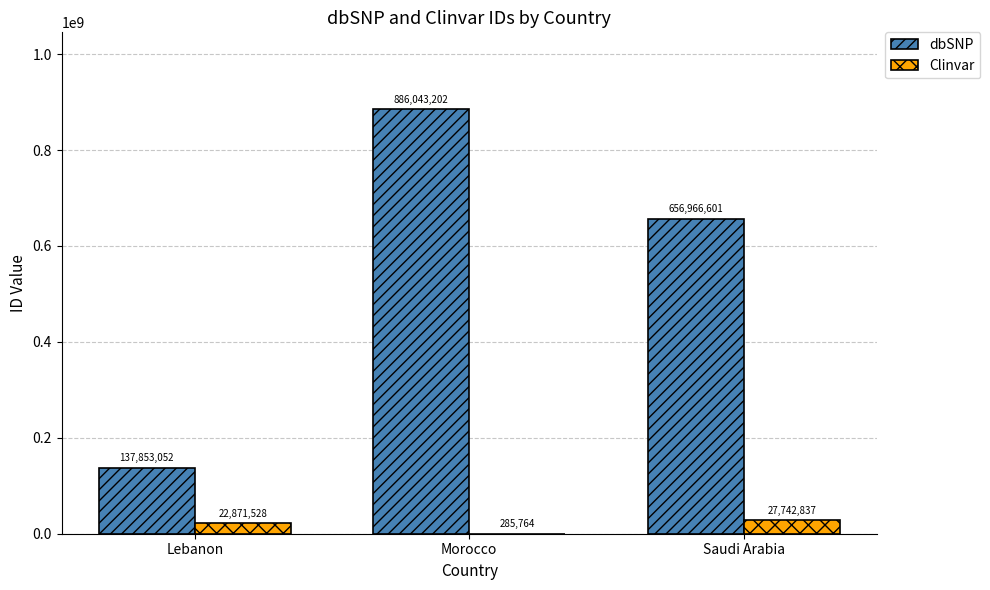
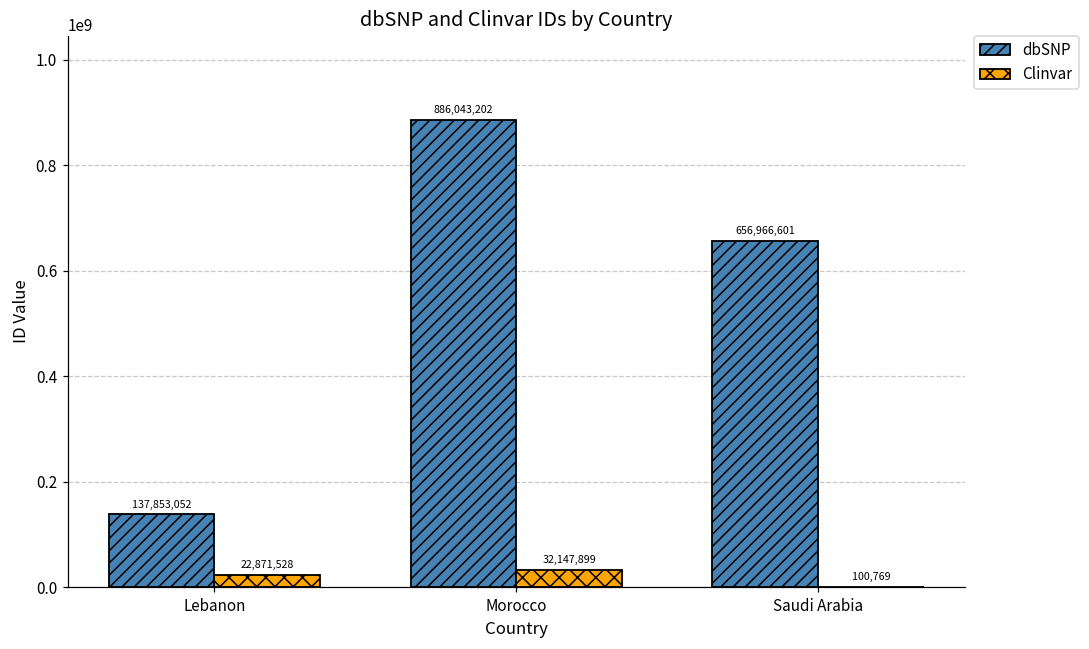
  {
    "dbSNP": {
      "Lebanon": "137,853,052",
      "Morocco": "886,043,202",
      "Saudi Arabia": "656,966,601"
    },
    "Clinvar": {
      "Lebanon": "22,871,528",
-     "Morocco": "285,764",
-     "Saudi Arabia": "27,742,837"
+     "Morocco": "32,147,899",
+     "Saudi Arabia": "100,769"
    }
  }
